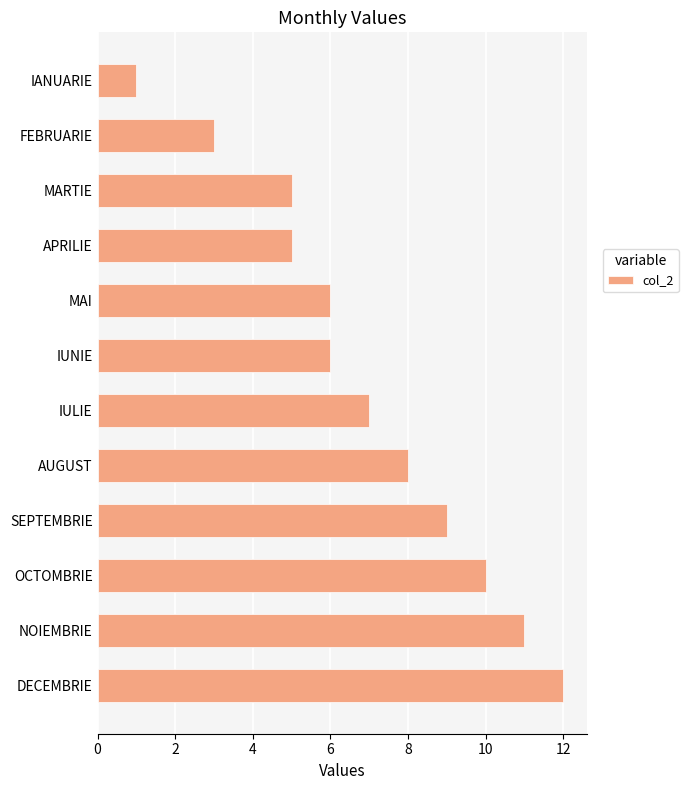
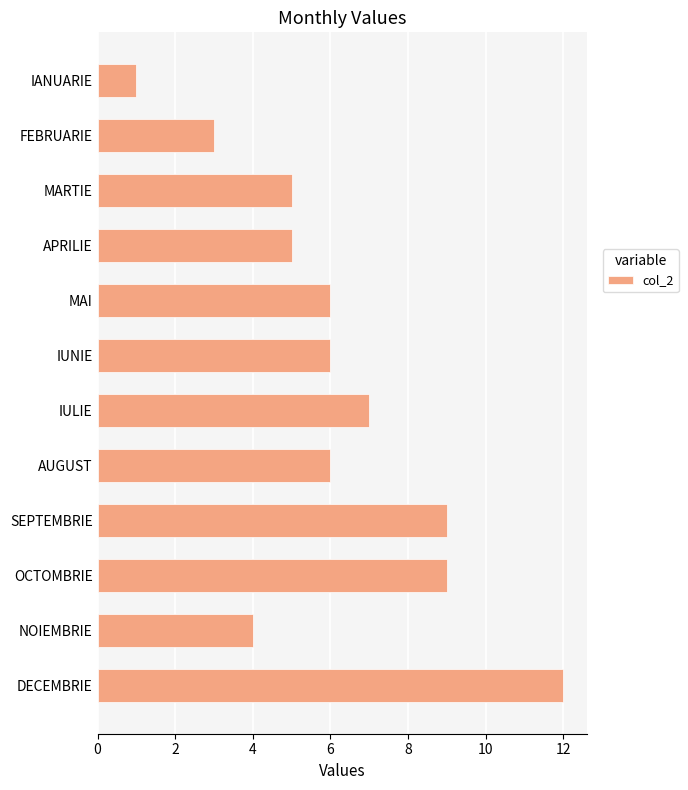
  {
    "IANUARIE": 1,
    "FEBRUARIE": 3,
    "MARTIE": 5,
    "APRILIE": 5,
    "MAI": 6,
    "IUNIE": 6,
    "IULIE": 7,
-   "AUGUST": 8,
+   "AUGUST": 6,
    "SEPTEMBRIE": 9,
-   "OCTOMBRIE": 10,
-   "NOIEMBRIE": 11,
+   "OCTOMBRIE": 9,
+   "NOIEMBRIE": 4,
    "DECEMBRIE": 12
  }
